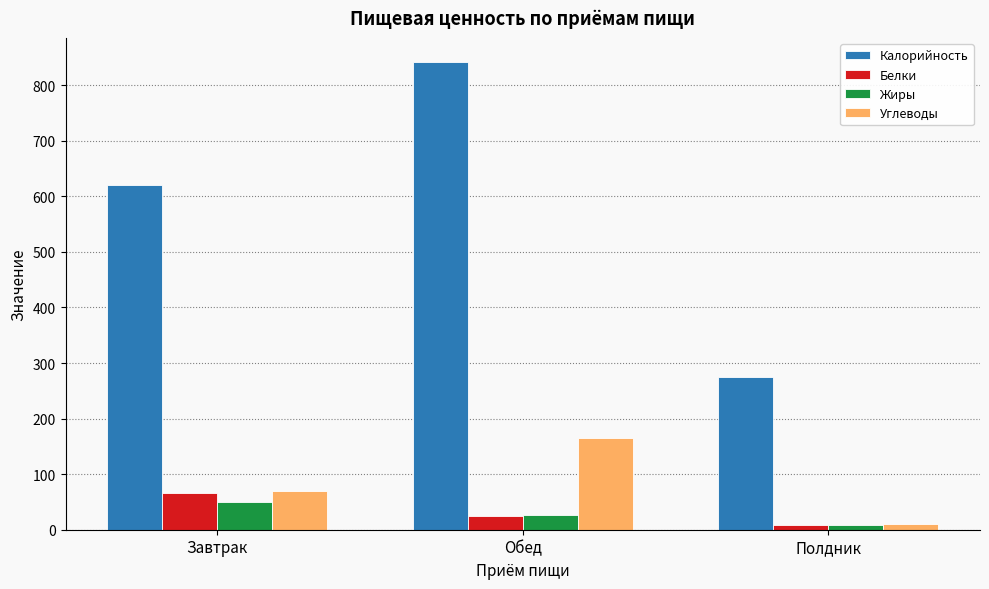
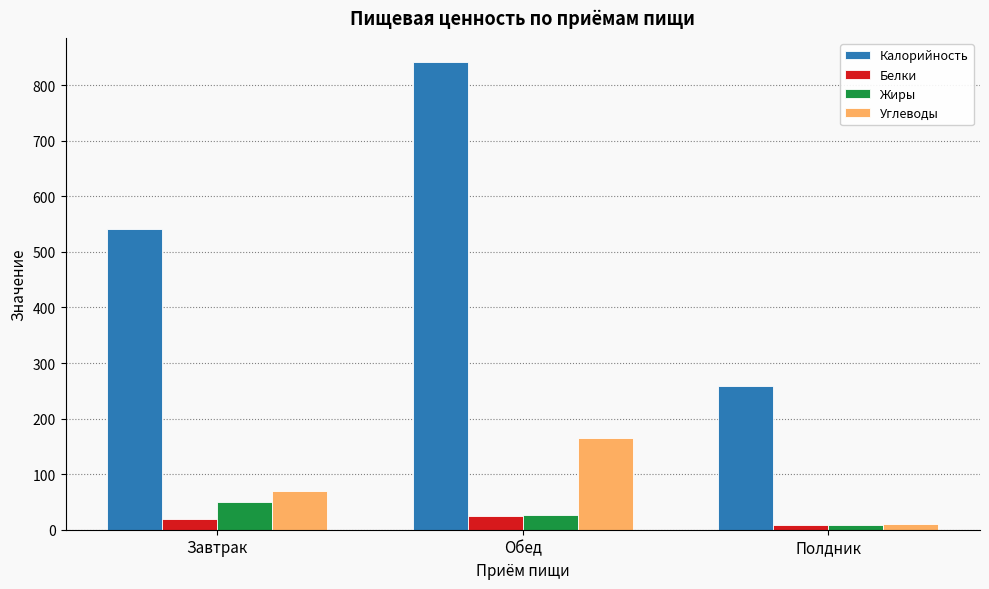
  {
    "Калорийность": {
-     "Завтрак": 620,
+     "Завтрак": 540,
      "Обед": 840,
-     "Полдник": 280
+     "Полдник": 260
    },
    "Белки": {
-     "Завтрак": 70,
+     "Завтрак": 20,
      "Обед": 20,
      "Полдник": 10
    },
    "Жиры": {
      "Завтрак": 50,
      "Обед": 30,
      "Полдник": 10
    },
    "Углеводы": {
      "Завтрак": 70,
      "Обед": 160,
      "Полдник": 10
    }
  }
